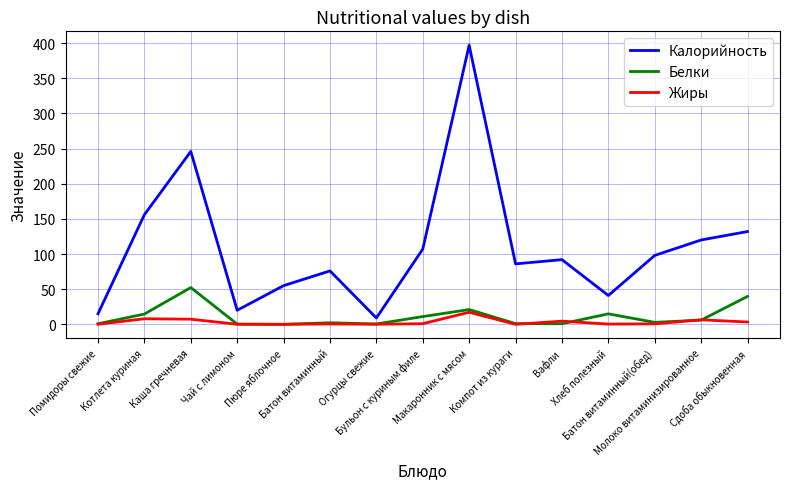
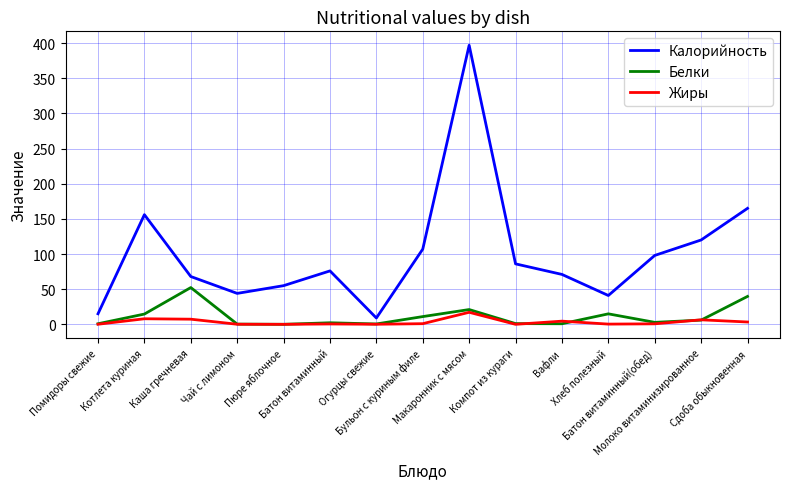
  {
    "Калорийность": {
      "Помидоры свежие": 20,
      "Котлета куриная": 160,
-     "Каша гречневая": 250,
-     "Чай с лимоном": 20,
+     "Каша гречневая": 70,
+     "Чай с лимоном": 40,
      "Пюре яблочное": 60,
      "Батон витаминный": 80,
      "Огурцы свежие": 10,
      "Бульон с куриным филе": 110,
      "Макаронник с мясом": 400,
      "Компот из кураги": 90,
-     "Вафли": 90,
+     "Вафли": 70,
      "Хлеб полезный": 40,
      "Батон витаминный(обед)": 100,
      "Молоко витаминизированное": 120,
-     "Сдоба обыкновенная": 130
+     "Сдоба обыкновенная": 170
    },
    "Белки": {
      "Котлета куриная": 10,
      "Каша гречневая": 50,
      "Бульон с куриным филе": 10,
      "Макаронник с мясом": 20,
      "Вафли": 0,
      "Хлеб полезный": 10,
      "Сдоба обыкновенная": 40
    },
    "Жиры": {
      "Котлета куриная": 10,
      "Каша гречневая": 10,
      "Бульон с куриным филе": 0,
      "Макаронник с мясом": 20,
      "Вафли": 0,
      "Хлеб полезный": 0,
      "Сдоба обыкновенная": 0
    }
  }
